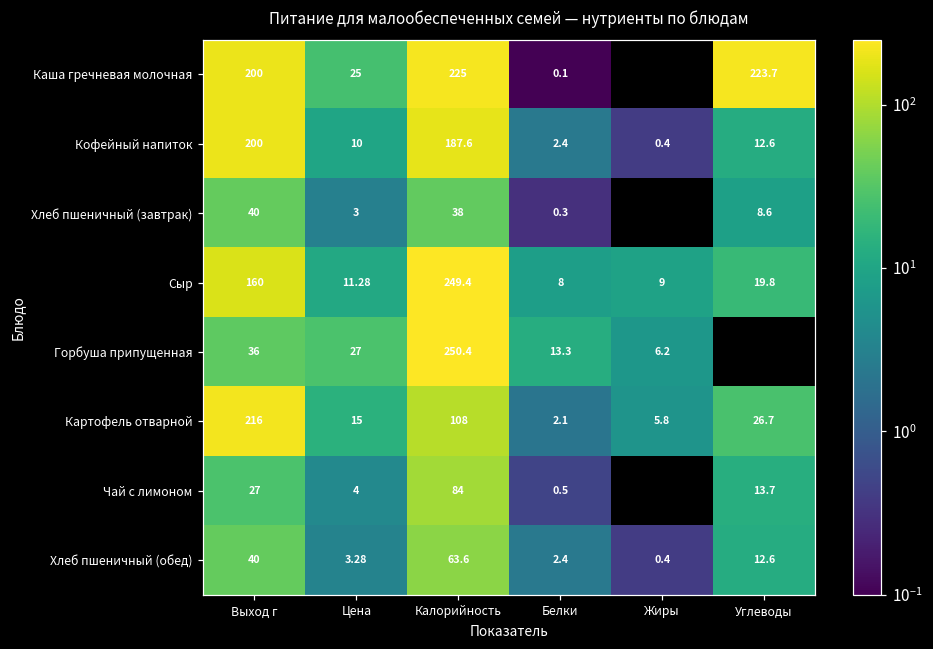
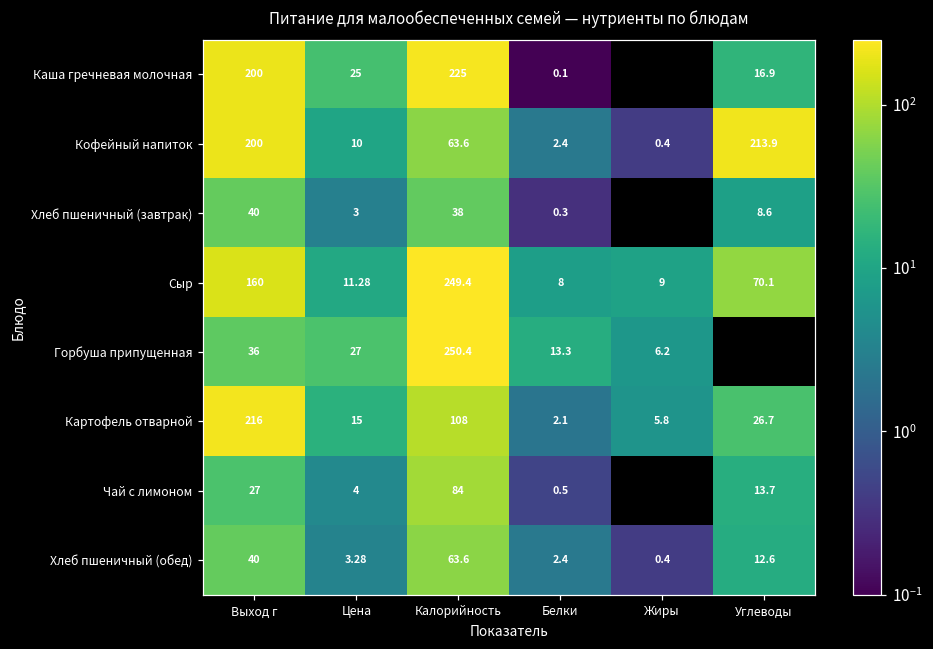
  {
    "Каша гречневая молочная": {
      "Выход г": 200,
      "Цена": 25,
      "Калорийность": 225,
      "Белки": 0.1,
-     "Углеводы": 223.7
+     "Углеводы": 16.9
    },
    "Кофейный напиток": {
      "Выход г": 200,
      "Цена": 10,
-     "Калорийность": 187.6,
+     "Калорийность": 63.6,
      "Белки": 2.4,
      "Жиры": 0.4,
-     "Углеводы": 12.6
+     "Углеводы": 213.9
    },
    "Хлеб пшеничный (завтрак)": {
      "Выход г": 40,
      "Цена": 3,
      "Калорийность": 38,
      "Белки": 0.3,
      "Углеводы": 8.6
    },
    "Сыр": {
      "Выход г": 160,
      "Цена": 11.28,
      "Калорийность": 249.4,
      "Белки": 8,
      "Жиры": 9,
-     "Углеводы": 19.8
+     "Углеводы": 70.1
    },
    "Горбуша припущенная": {
      "Выход г": 36,
      "Цена": 27,
      "Калорийность": 250.4,
      "Белки": 13.3,
      "Жиры": 6.2
    },
    "Картофель отварной": {
      "Выход г": 216,
      "Цена": 15,
      "Калорийность": 108,
      "Белки": 2.1,
      "Жиры": 5.8,
      "Углеводы": 26.7
    },
    "Чай с лимоном": {
      "Выход г": 27,
      "Цена": 4,
      "Калорийность": 84,
      "Белки": 0.5,
      "Углеводы": 13.7
    },
    "Хлеб пшеничный (обед)": {
      "Выход г": 40,
      "Цена": 3.28,
      "Калорийность": 63.6,
      "Белки": 2.4,
      "Жиры": 0.4,
      "Углеводы": 12.6
    }
  }
